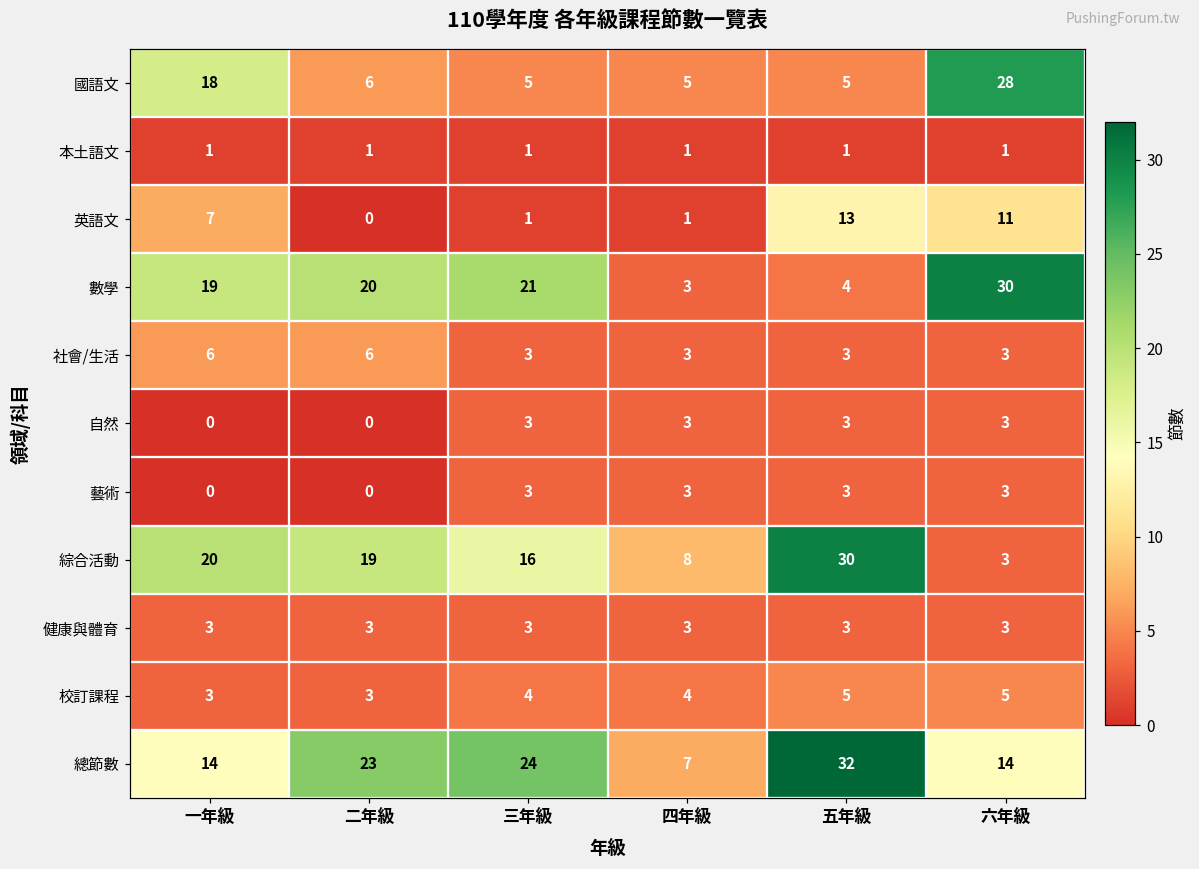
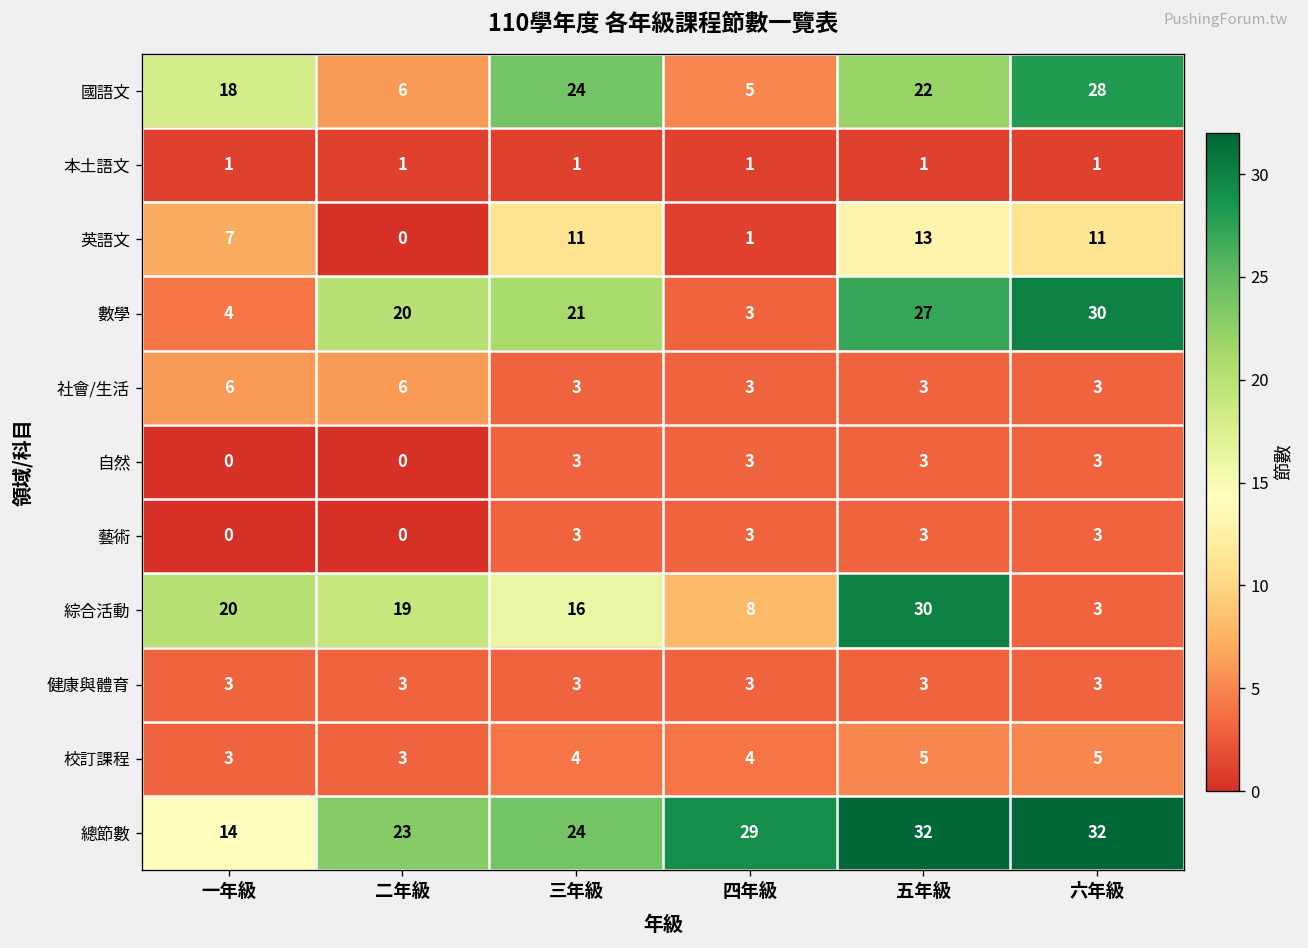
  {
    "國語文": {
      "一年級": 18,
      "二年級": 6,
-     "三年級": 5,
+     "三年級": 24,
      "四年級": 5,
-     "五年級": 5,
+     "五年級": 22,
      "六年級": 28
    },
    "本土語文": {
      "一年級": 1,
      "二年級": 1,
      "三年級": 1,
      "四年級": 1,
      "五年級": 1,
      "六年級": 1
    },
    "英語文": {
      "一年級": 7,
      "二年級": 0,
-     "三年級": 1,
+     "三年級": 11,
      "四年級": 1,
      "五年級": 13,
      "六年級": 11
    },
    "數學": {
-     "一年級": 19,
+     "一年級": 4,
      "二年級": 20,
      "三年級": 21,
      "四年級": 3,
-     "五年級": 4,
+     "五年級": 27,
      "六年級": 30
    },
    "社會/生活": {
      "一年級": 6,
      "二年級": 6,
      "三年級": 3,
      "四年級": 3,
      "五年級": 3,
      "六年級": 3
    },
    "自然": {
      "一年級": 0,
      "二年級": 0,
      "三年級": 3,
      "四年級": 3,
      "五年級": 3,
      "六年級": 3
    },
    "藝術": {
      "一年級": 0,
      "二年級": 0,
      "三年級": 3,
      "四年級": 3,
      "五年級": 3,
      "六年級": 3
    },
    "綜合活動": {
      "一年級": 20,
      "二年級": 19,
      "三年級": 16,
      "四年級": 8,
      "五年級": 30,
      "六年級": 3
    },
    "健康與體育": {
      "一年級": 3,
      "二年級": 3,
      "三年級": 3,
      "四年級": 3,
      "五年級": 3,
      "六年級": 3
    },
    "校訂課程": {
      "一年級": 3,
      "二年級": 3,
      "三年級": 4,
      "四年級": 4,
      "五年級": 5,
      "六年級": 5
    },
    "總節數": {
      "一年級": 14,
      "二年級": 23,
      "三年級": 24,
-     "四年級": 7,
+     "四年級": 29,
      "五年級": 32,
-     "六年級": 14
+     "六年級": 32
    }
  }
